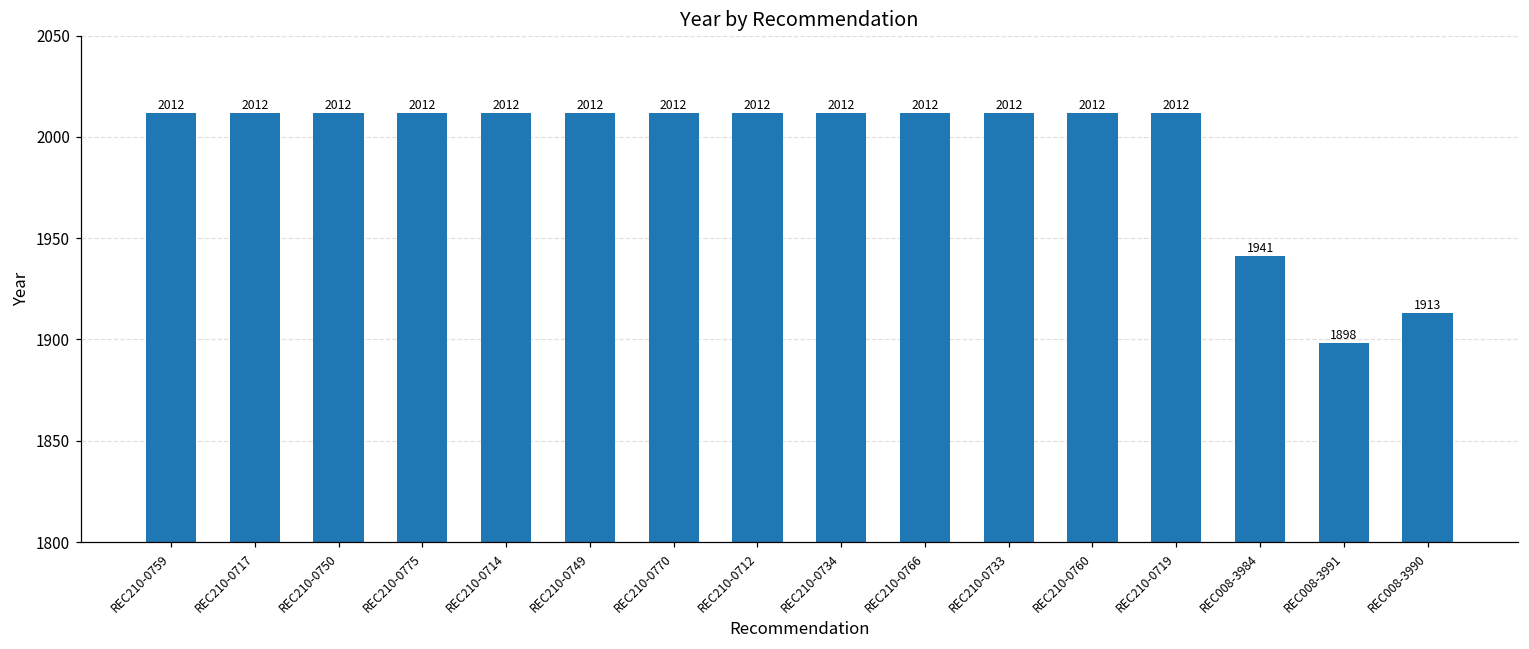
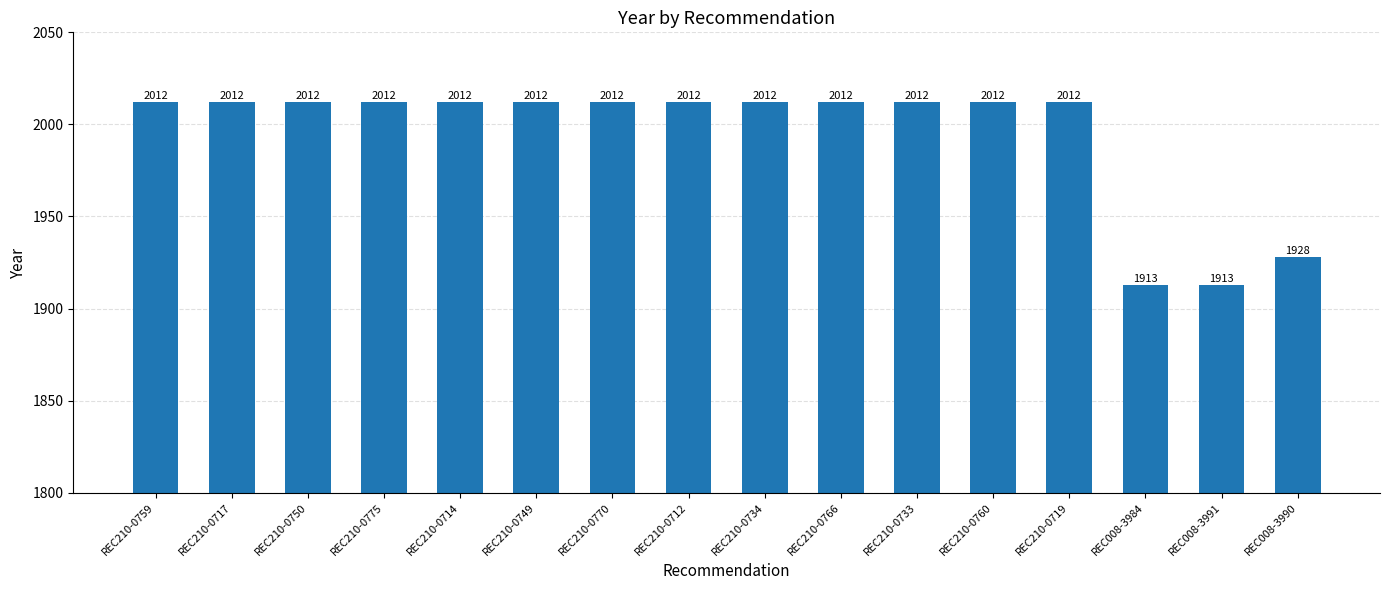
  {
    "REC210-0759": 2012,
    "REC210-0717": 2012,
    "REC210-0750": 2012,
    "REC210-0775": 2012,
    "REC210-0714": 2012,
    "REC210-0749": 2012,
    "REC210-0770": 2012,
    "REC210-0712": 2012,
    "REC210-0734": 2012,
    "REC210-0766": 2012,
    "REC210-0733": 2012,
    "REC210-0760": 2012,
    "REC210-0719": 2012,
-   "REC008-3984": 1941,
-   "REC008-3991": 1898,
-   "REC008-3990": 1913
+   "REC008-3984": 1913,
+   "REC008-3991": 1913,
+   "REC008-3990": 1928
  }
